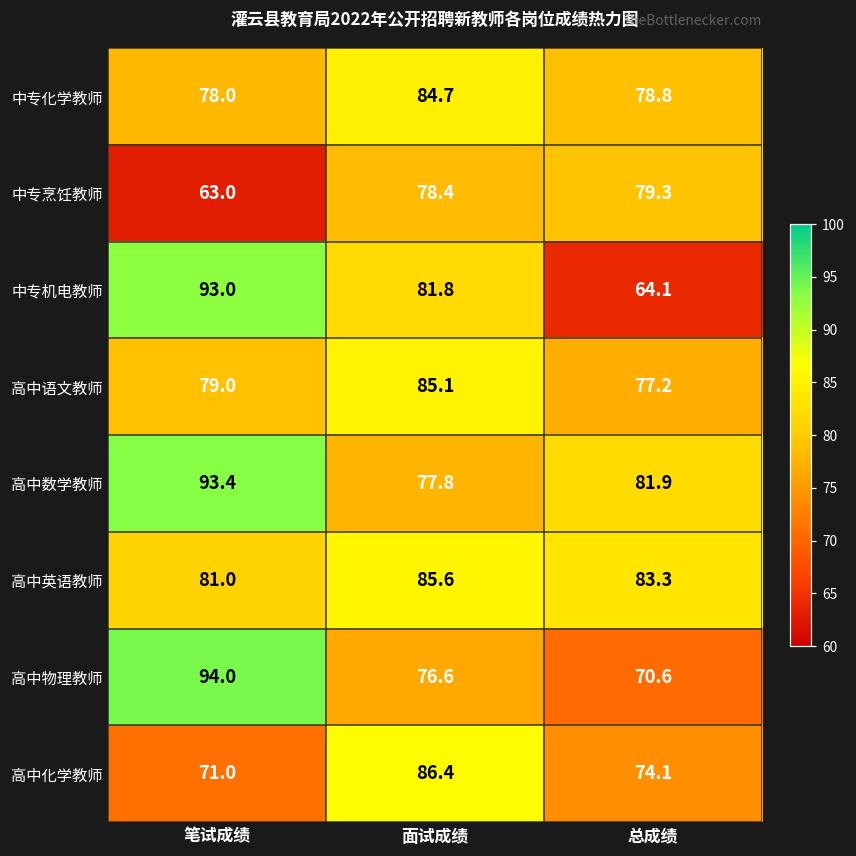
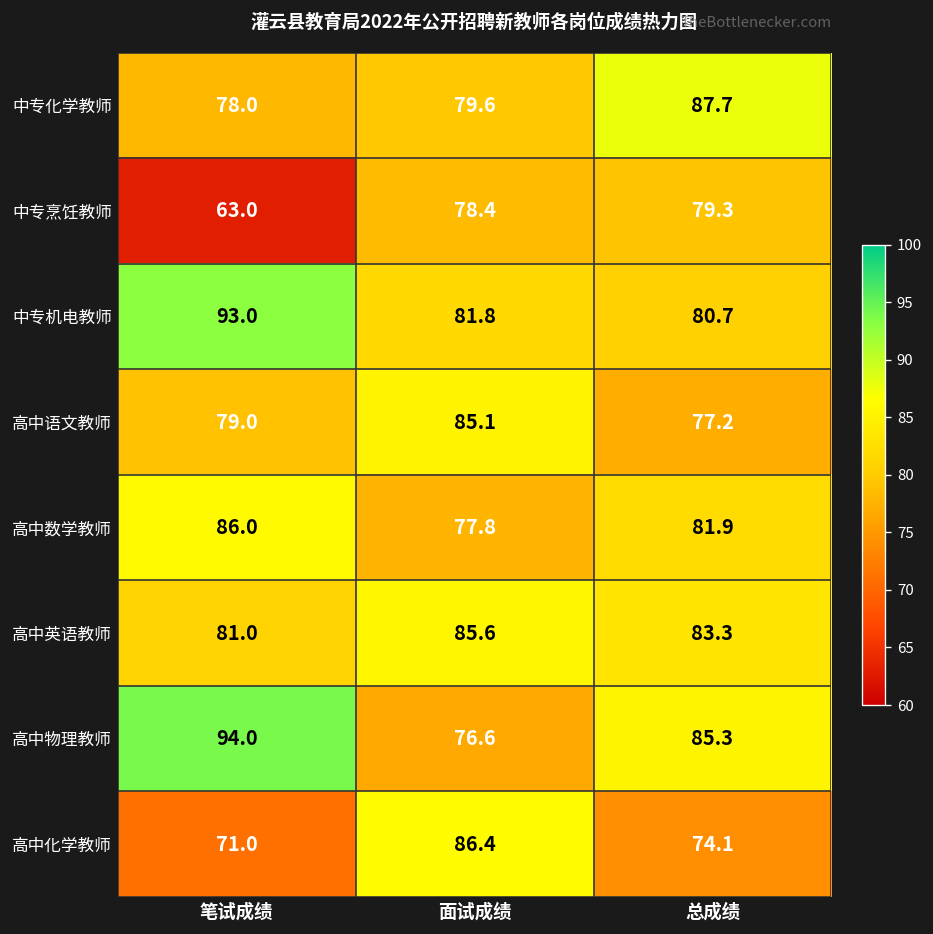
  {
    "中专化学教师": {
      "笔试成绩": 78.0,
-     "面试成绩": 84.7,
-     "总成绩": 78.8
+     "面试成绩": 79.6,
+     "总成绩": 87.7
    },
    "中专烹饪教师": {
      "笔试成绩": 63.0,
      "面试成绩": 78.4,
      "总成绩": 79.3
    },
    "中专机电教师": {
      "笔试成绩": 93.0,
      "面试成绩": 81.8,
-     "总成绩": 64.1
+     "总成绩": 80.7
    },
    "高中语文教师": {
      "笔试成绩": 79.0,
      "面试成绩": 85.1,
      "总成绩": 77.2
    },
    "高中数学教师": {
-     "笔试成绩": 93.4,
+     "笔试成绩": 86.0,
      "面试成绩": 77.8,
      "总成绩": 81.9
    },
    "高中英语教师": {
      "笔试成绩": 81.0,
      "面试成绩": 85.6,
      "总成绩": 83.3
    },
    "高中物理教师": {
      "笔试成绩": 94.0,
      "面试成绩": 76.6,
-     "总成绩": 70.6
+     "总成绩": 85.3
    },
    "高中化学教师": {
      "笔试成绩": 71.0,
      "面试成绩": 86.4,
      "总成绩": 74.1
    }
  }
